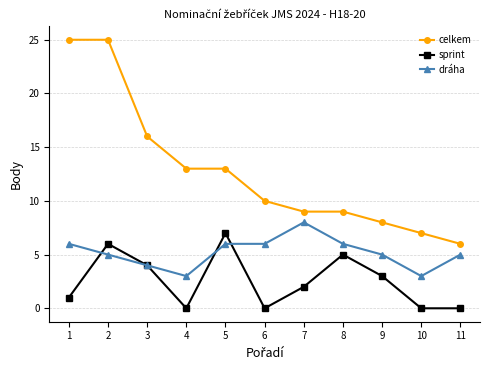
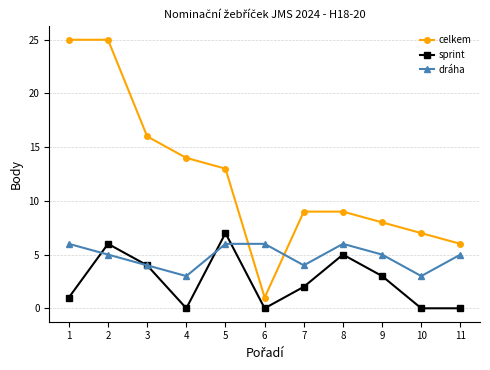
  {
    "celkem": {
      "1": 25,
      "2": 25,
      "3": 16,
-     "4": 13,
+     "4": 14,
      "5": 13,
-     "6": 10,
+     "6": 1,
      "7": 9,
      "8": 9,
      "9": 8,
      "10": 7,
      "11": 6
    },
    "sprint": {
      "1": 1,
      "2": 6,
      "4": 0,
      "5": 7,
      "6": 0,
      "7": 2,
      "8": 5,
      "9": 3,
      "10": 0,
      "11": 0
    },
    "dráha": {
      "1": 6,
      "2": 5,
      "4": 3,
      "5": 6,
      "6": 6,
-     "7": 8,
+     "7": 4,
      "8": 6,
      "9": 5,
      "10": 3,
      "11": 5
    }
  }
